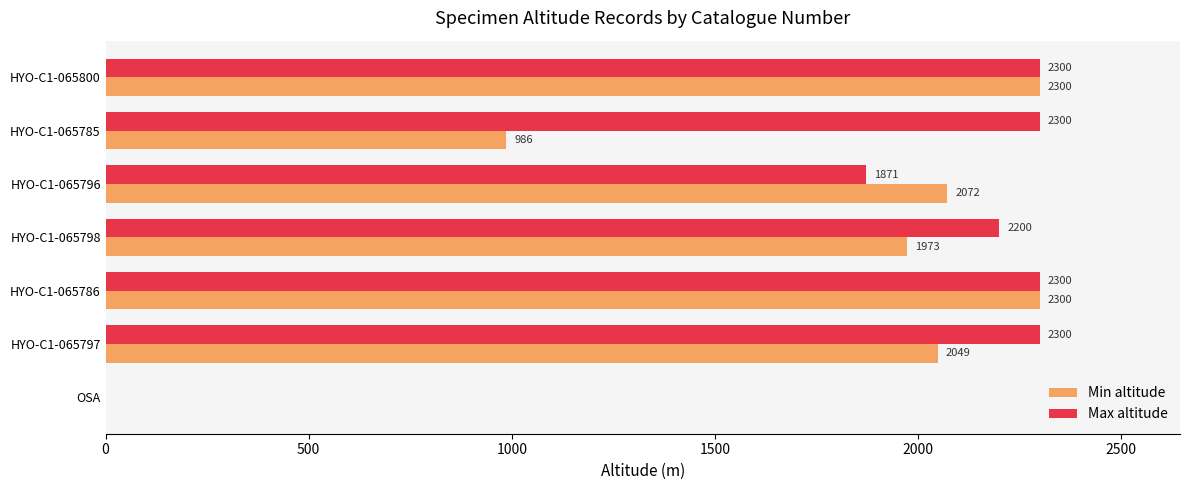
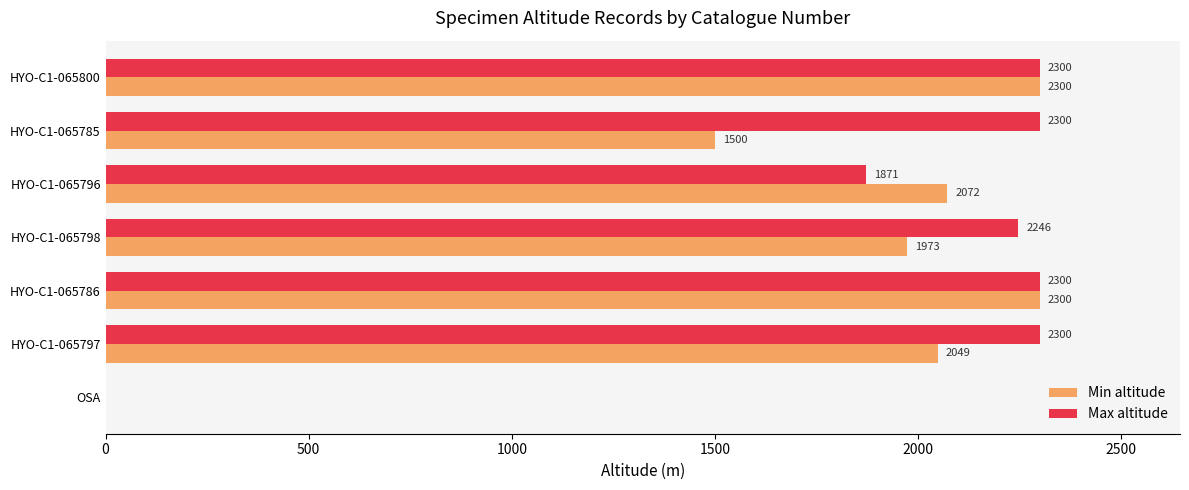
  {
    "Min altitude": {
      "HYO-C1-065800": 2300,
-     "HYO-C1-065785": 986,
+     "HYO-C1-065785": 1500,
      "HYO-C1-065796": 2072,
      "HYO-C1-065798": 1973,
      "HYO-C1-065786": 2300,
      "HYO-C1-065797": 2049
    },
    "Max altitude": {
      "HYO-C1-065800": 2300,
      "HYO-C1-065785": 2300,
      "HYO-C1-065796": 1871,
-     "HYO-C1-065798": 2200,
+     "HYO-C1-065798": 2246,
      "HYO-C1-065786": 2300,
      "HYO-C1-065797": 2300
    }
  }
